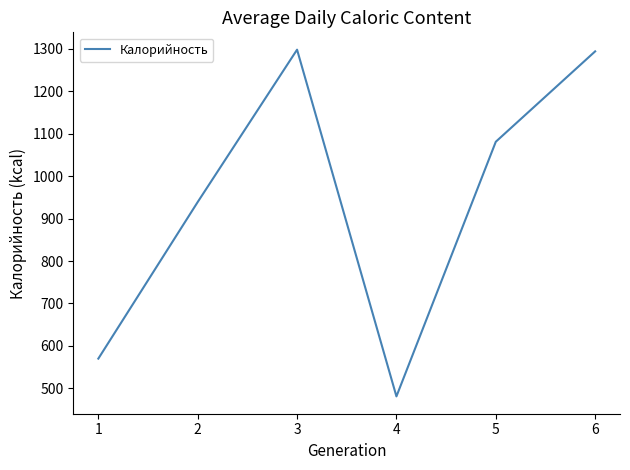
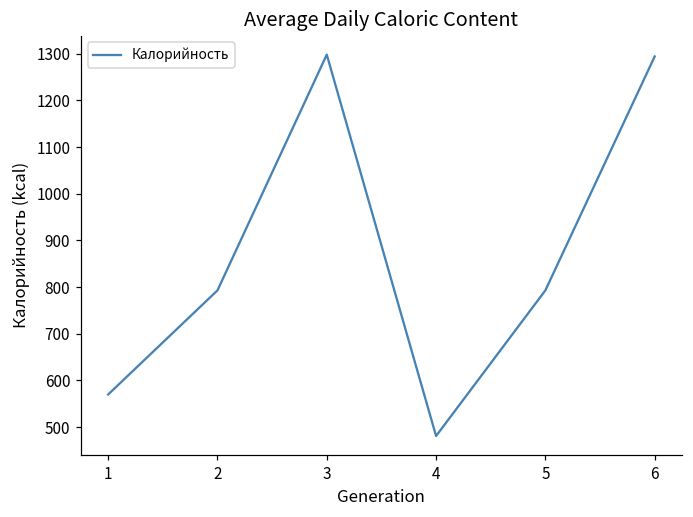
  {
    "1": 570,
-   "2": 940,
+   "2": 790,
    "3": 1300,
    "4": 480,
-   "5": 1080,
+   "5": 790,
    "6": 1290
  }
